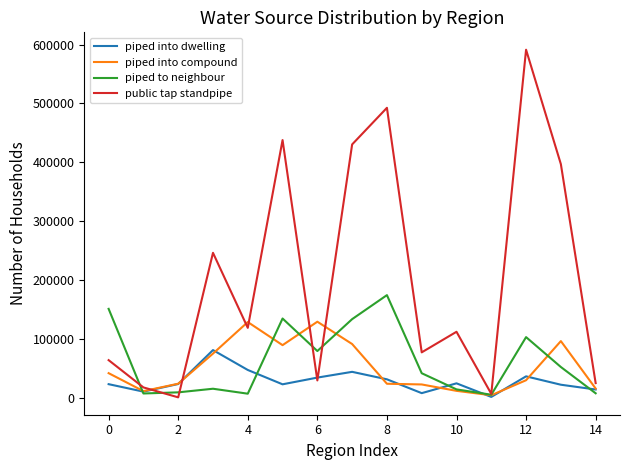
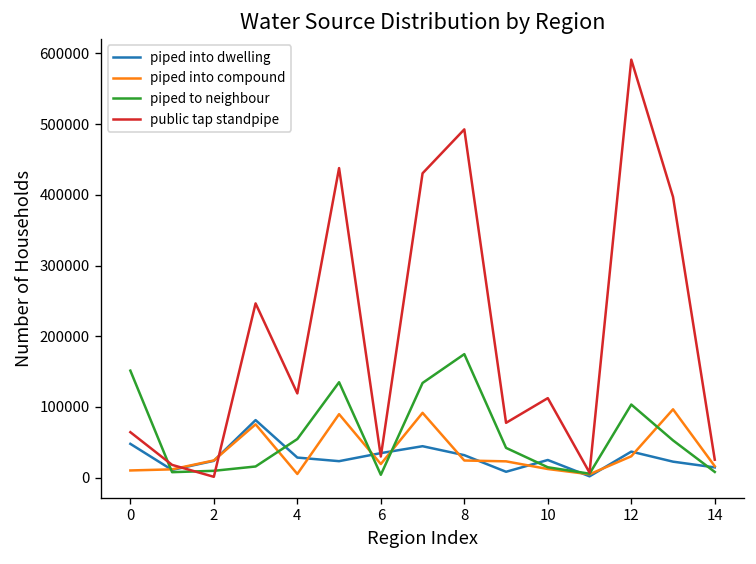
  {
    "piped into dwelling": {
-     "0": 20000,
-     "4": 50000,
+     "0": 50000,
+     "4": 30000,
      "6": 30000,
      "8": 30000,
      "10": 20000,
      "12": 40000
    },
    "piped into compound": {
-     "0": 40000,
-     "4": 130000,
-     "6": 130000,
+     "0": 10000,
+     "4": 10000,
+     "6": 20000,
      "8": 20000,
      "12": 30000
    },
    "piped to neighbour": {
      "0": 150000,
      "2": 10000,
-     "4": 10000,
-     "6": 80000,
+     "4": 50000,
+     "6": 0,
      "8": 170000,
      "12": 100000,
      "14": 10000
    },
    "public tap standpipe": {
      "0": 60000,
      "2": 0,
      "4": 120000,
      "6": 30000,
      "8": 490000,
      "10": 110000,
      "12": 590000,
      "14": 30000
    }
  }
